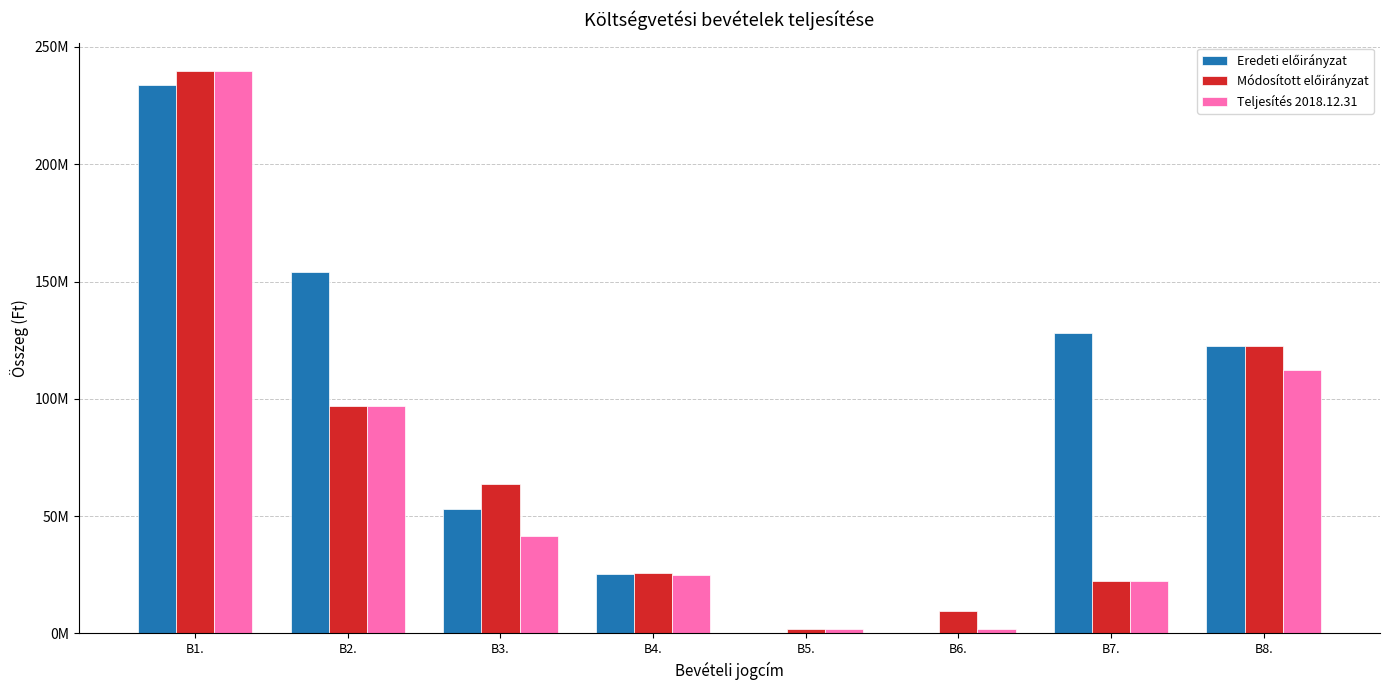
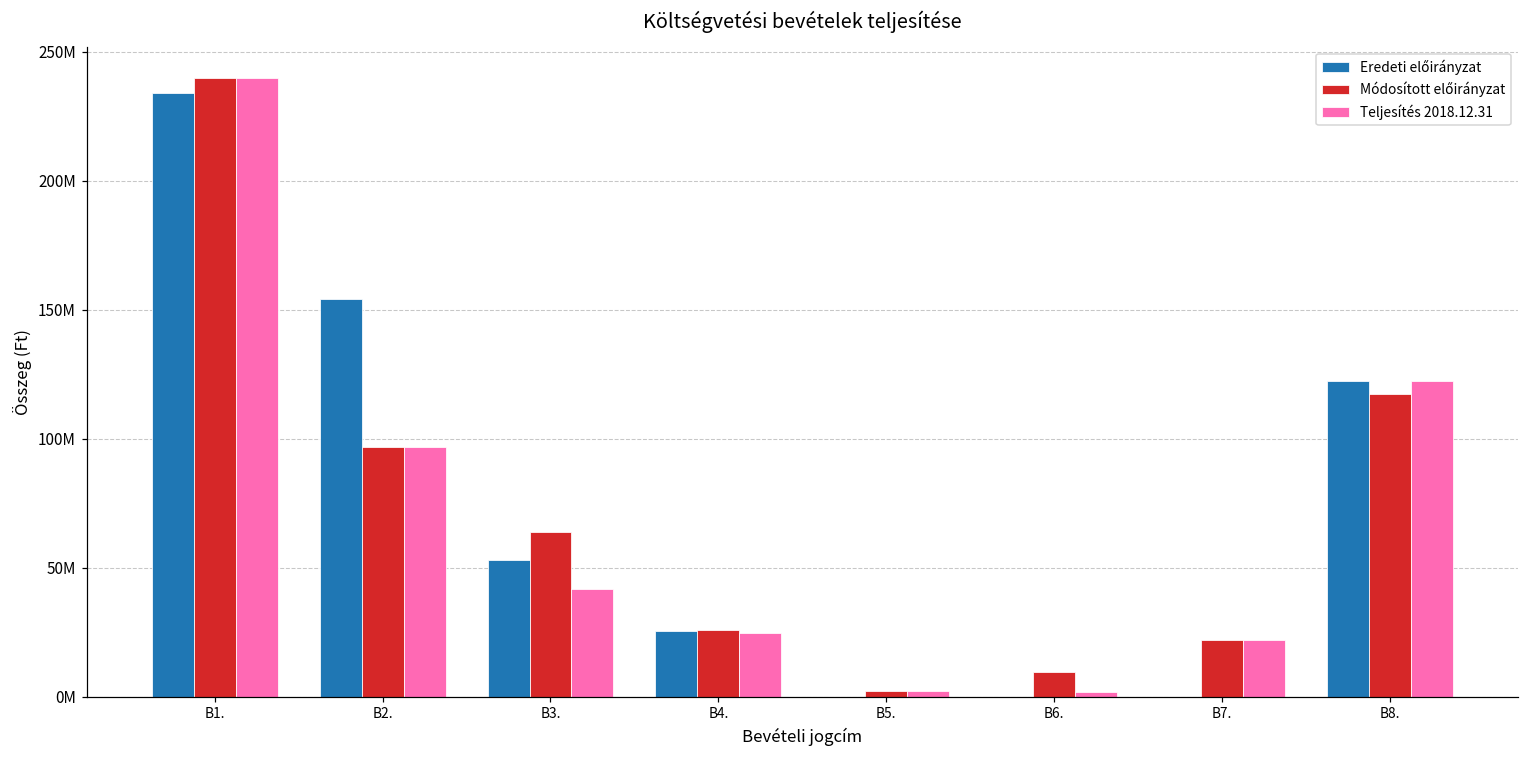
  {
    "Eredeti előirányzat": {
      "B1.": 234000000,
      "B2.": 154000000,
      "B3.": 53000000,
      "B4.": 26000000,
      "B5.": 0,
      "B6.": 0,
-     "B7.": 128000000,
+     "B7.": 0,
      "B8.": 122000000
    },
    "Módosított előirányzat": {
      "B1.": 240000000,
      "B2.": 97000000,
      "B3.": 64000000,
      "B4.": 26000000,
      "B5.": 2000000,
      "B6.": 9000000,
      "B7.": 22000000,
-     "B8.": 122000000
+     "B8.": 117000000
    },
    "Teljesítés 2018.12.31": {
      "B1.": 240000000,
      "B2.": 97000000,
      "B3.": 42000000,
      "B4.": 25000000,
      "B5.": 2000000,
      "B6.": 2000000,
      "B7.": 22000000,
-     "B8.": 112000000
+     "B8.": 122000000
    }
  }
